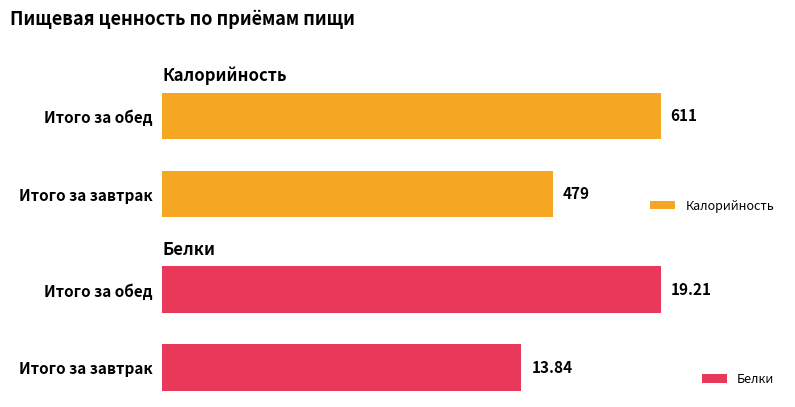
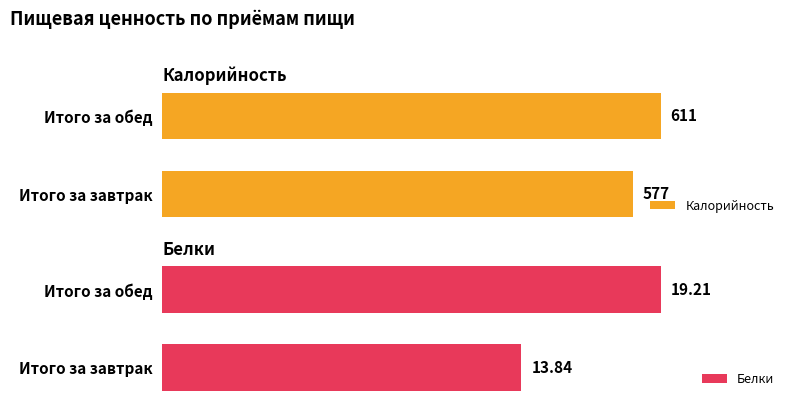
  {
    "Калорийность": {
      "Итого за обед": 611,
-     "Итого за завтрак": 479
+     "Итого за завтрак": 577
    },
    "Белки": {
      "Итого за обед": 19.21,
      "Итого за завтрак": 13.84
    }
  }
